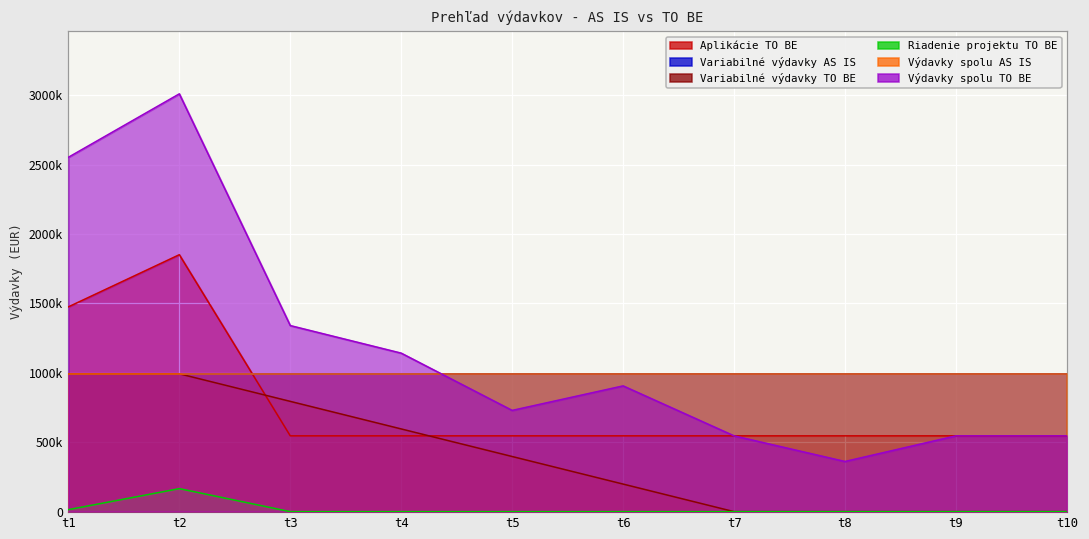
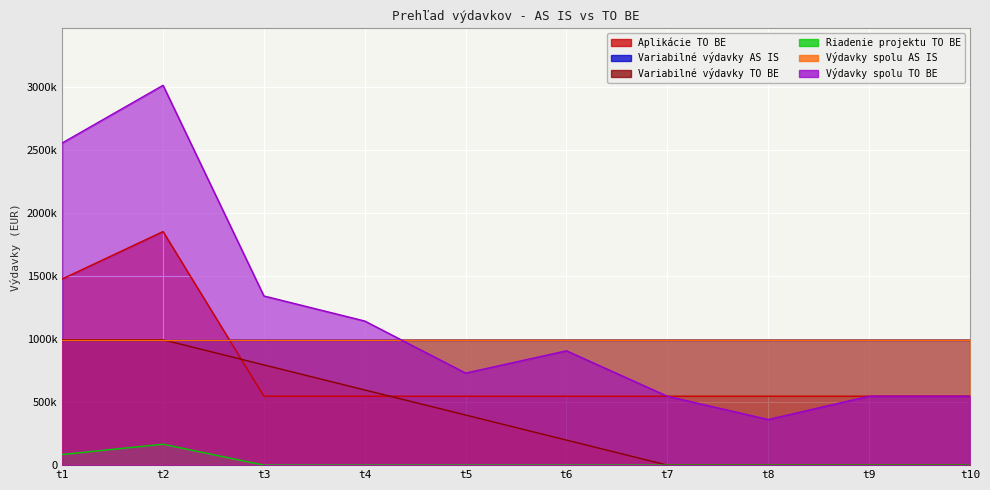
  {
    "Výdavky spolu AS IS": {
      "t3": 990000,
      "t4": 990000,
      "t5": 990000,
      "t6": 990000,
      "t7": 990000,
      "t8": 990000,
      "t9": 990000,
      "t10": 990000
    },
    "Riadenie projektu TO BE": {
-     "t1": 10000,
+     "t1": 80000,
      "t2": 170000,
      "t3": 0,
      "t4": 0,
      "t5": 0,
      "t6": 0
    },
    "Výdavky spolu TO BE": {
      "t1": 2550000,
      "t2": 3010000,
      "t3": 1340000,
      "t4": 1140000,
      "t5": 730000,
      "t6": 910000,
      "t8": 360000
    }
  }
